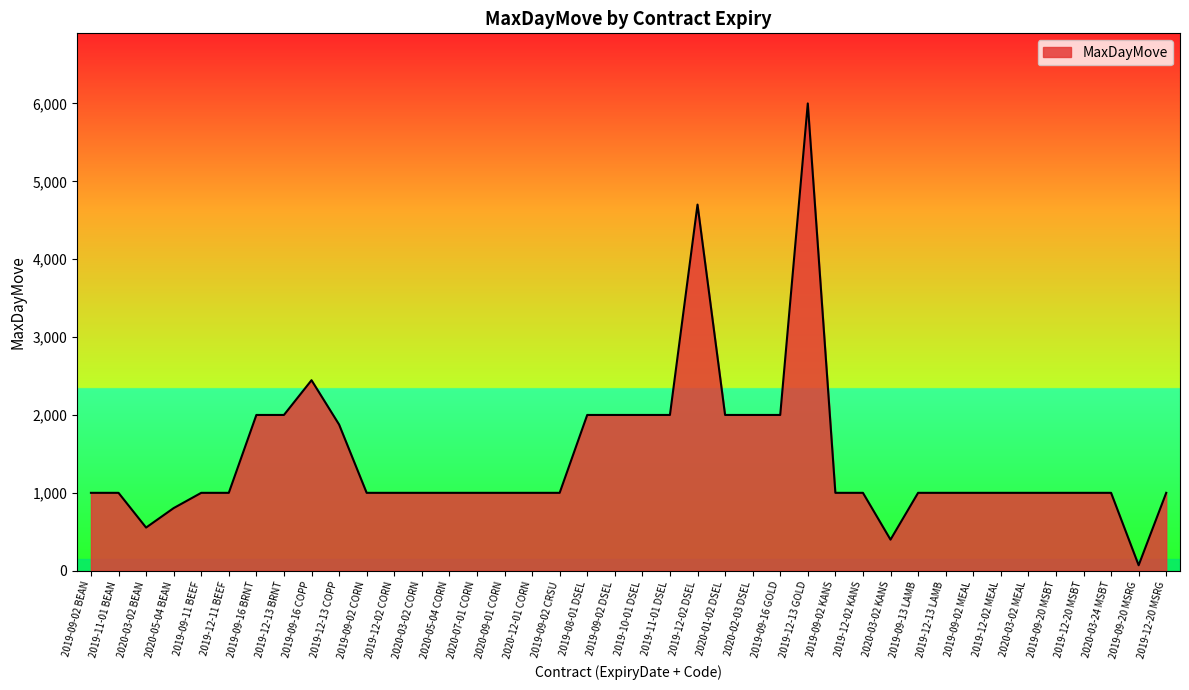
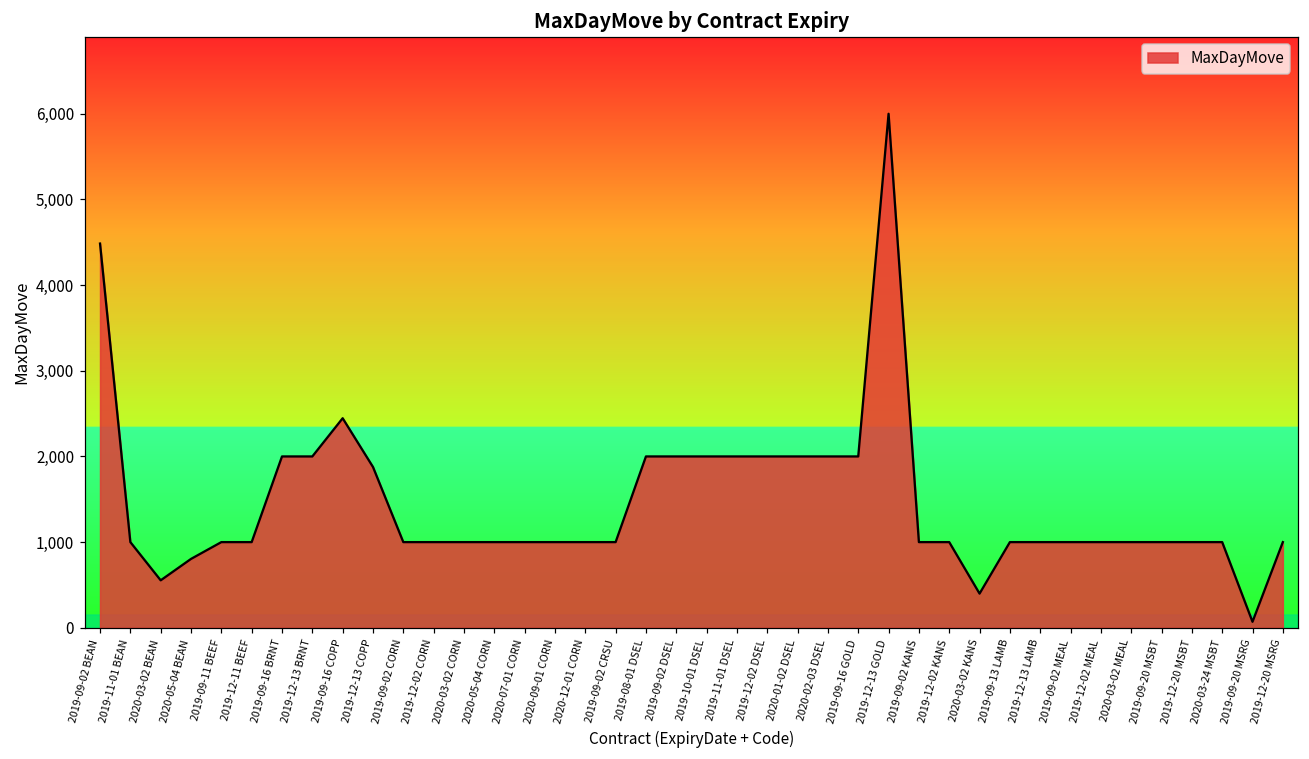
  {
-   "2019-09-02 BEAN": "1,000",
+   "2019-09-02 BEAN": "4,500",
    "2019-11-01 BEAN": "1,000",
    "2020-03-02 BEAN": "600",
    "2020-05-04 BEAN": "800",
    "2019-09-11 BEEF": "1,000",
    "2019-12-11 BEEF": "1,000",
    "2019-09-16 BRNT": "2,000",
    "2019-12-13 BRNT": "2,000",
    "2019-09-16 COPP": "2,400",
    "2019-12-13 COPP": "1,900",
    "2019-09-02 CORN": "1,000",
    "2019-12-02 CORN": "1,000",
    "2020-03-02 CORN": "1,000",
    "2020-05-04 CORN": "1,000",
    "2020-07-01 CORN": "1,000",
    "2020-09-01 CORN": "1,000",
    "2020-12-01 CORN": "1,000",
    "2019-09-02 CRSU": "1,000",
    "2019-08-01 DSEL": "2,000",
    "2019-09-02 DSEL": "2,000",
    "2019-10-01 DSEL": "2,000",
    "2019-11-01 DSEL": "2,000",
-   "2019-12-02 DSEL": "4,700",
+   "2019-12-02 DSEL": "2,000",
    "2020-01-02 DSEL": "2,000",
    "2020-02-03 DSEL": "2,000",
    "2019-09-16 GOLD": "2,000",
    "2019-12-13 GOLD": "6,000",
    "2019-09-02 KANS": "1,000",
    "2019-12-02 KANS": "1,000",
    "2020-03-02 KANS": "400",
    "2019-09-13 LAMB": "1,000",
    "2019-12-13 LAMB": "1,000",
    "2019-09-02 MEAL": "1,000",
    "2019-12-02 MEAL": "1,000",
    "2020-03-02 MEAL": "1,000",
    "2019-09-20 MSBT": "1,000",
    "2019-12-20 MSBT": "1,000",
    "2020-03-24 MSBT": "1,000",
    "2019-12-20 MSRG": "1,000"
  }
